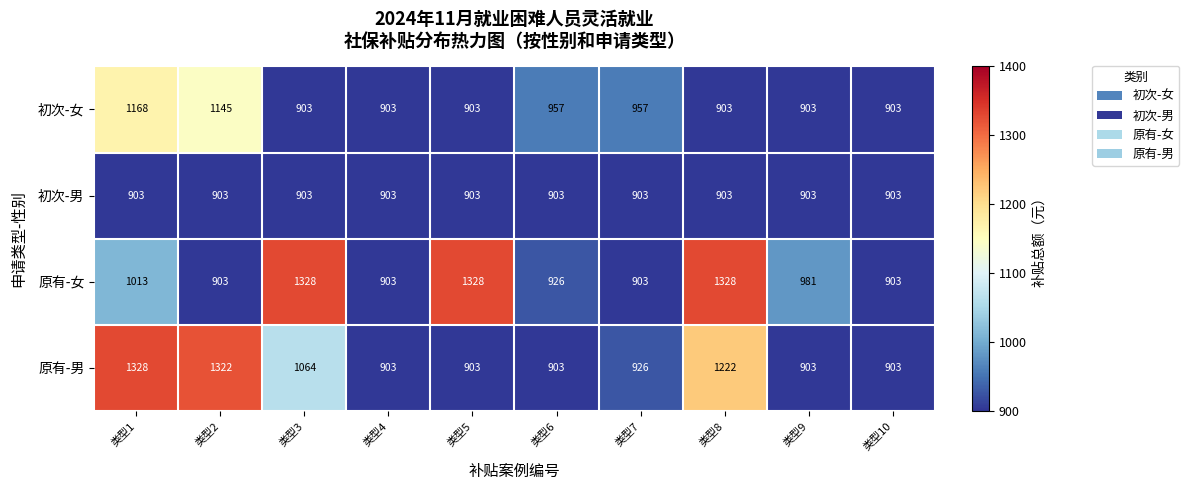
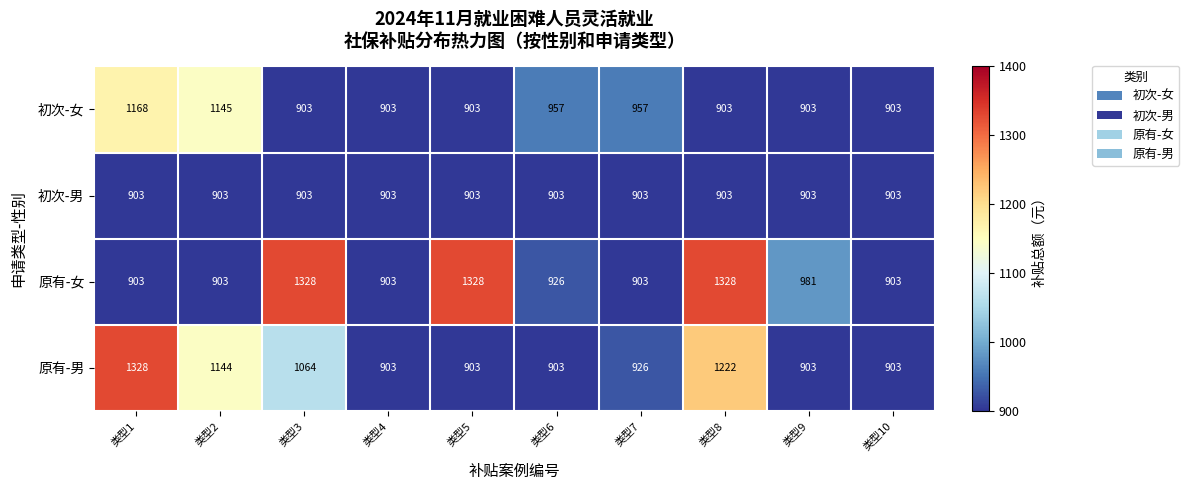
  {
    "初次-女": {
      "类型1": 1168,
      "类型2": 1145,
      "类型3": 903,
      "类型4": 903,
      "类型5": 903,
      "类型6": 957,
      "类型7": 957,
      "类型8": 903,
      "类型9": 903,
      "类型10": 903
    },
    "初次-男": {
      "类型1": 903,
      "类型2": 903,
      "类型3": 903,
      "类型4": 903,
      "类型5": 903,
      "类型6": 903,
      "类型7": 903,
      "类型8": 903,
      "类型9": 903,
      "类型10": 903
    },
    "原有-女": {
-     "类型1": 1013,
+     "类型1": 903,
      "类型2": 903,
      "类型3": 1328,
      "类型4": 903,
      "类型5": 1328,
      "类型6": 926,
      "类型7": 903,
      "类型8": 1328,
      "类型9": 981,
      "类型10": 903
    },
    "原有-男": {
      "类型1": 1328,
-     "类型2": 1322,
+     "类型2": 1144,
      "类型3": 1064,
      "类型4": 903,
      "类型5": 903,
      "类型6": 903,
      "类型7": 926,
      "类型8": 1222,
      "类型9": 903,
      "类型10": 903
    }
  }
